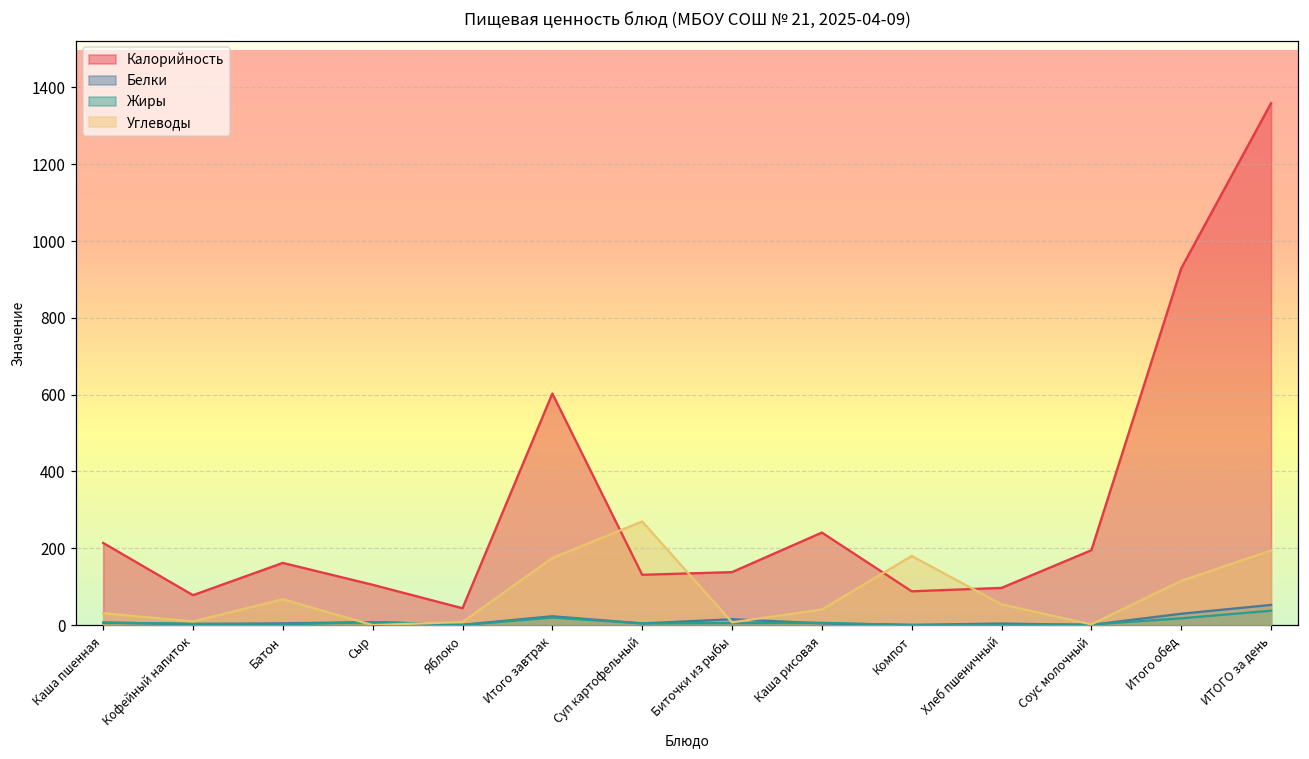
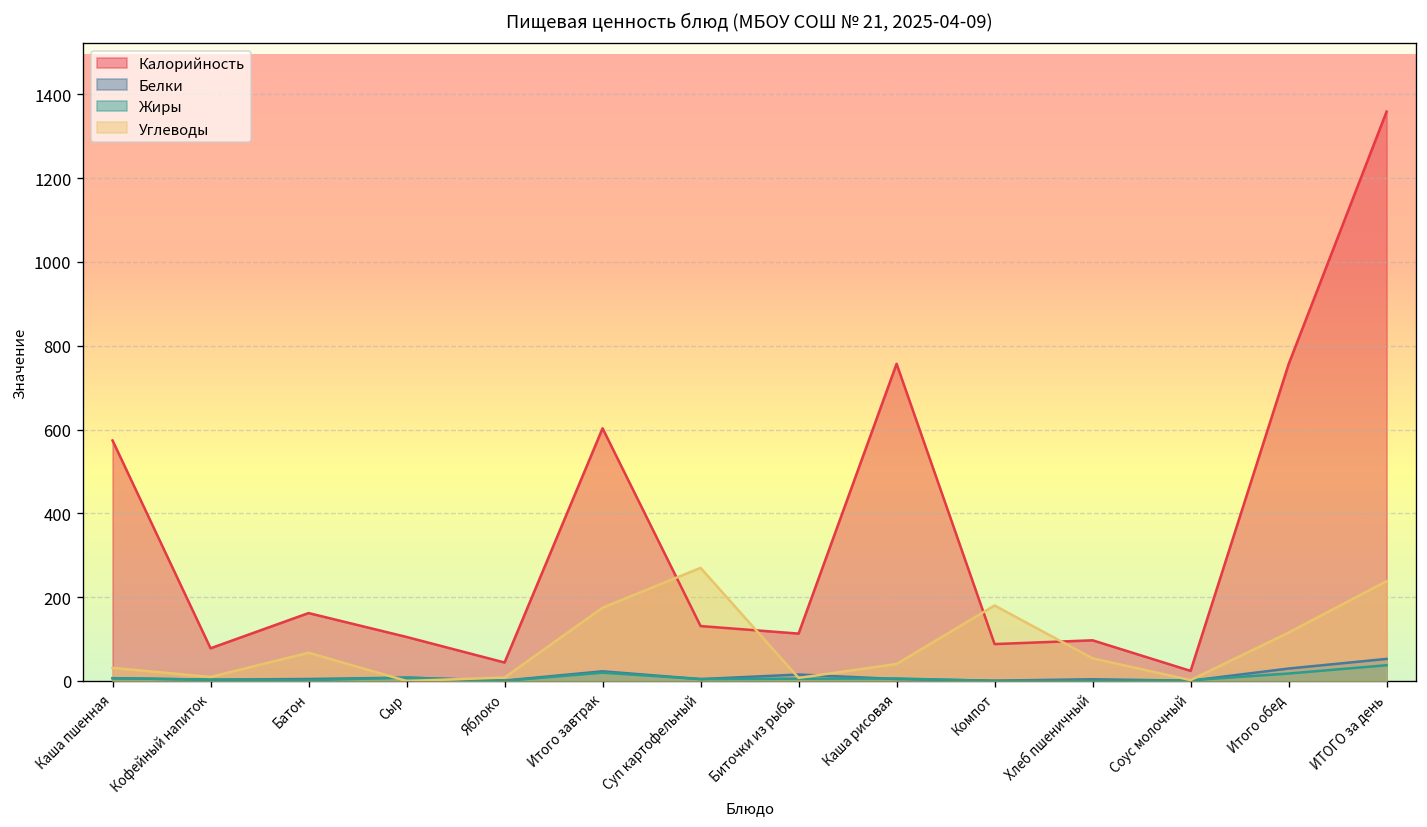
  {
    "Калорийность": {
-     "Каша пшенная": 210,
+     "Каша пшенная": 570,
      "Кофейный напиток": 80,
      "Батон": 160,
      "Сыр": 110,
      "Яблоко": 40,
      "Итого завтрак": 600,
      "Суп картофельный": 130,
-     "Биточки из рыбы": 140,
-     "Каша рисовая": 240,
+     "Биточки из рыбы": 110,
+     "Каша рисовая": 760,
      "Компот": 90,
      "Хлеб пшеничный": 100,
-     "Соус молочный": 200,
-     "Итого обед": 930,
+     "Соус молочный": 20,
+     "Итого обед": 760,
      "ИТОГО за день": 1360
    },
    "Углеводы": {
      "Каша пшенная": 30,
      "Батон": 70,
      "Сыр": 0,
      "Итого завтрак": 170,
      "Суп картофельный": 270,
      "Каша рисовая": 40,
      "Компот": 180,
      "Хлеб пшеничный": 50,
      "Итого обед": 120,
-     "ИТОГО за день": 190
+     "ИТОГО за день": 240
    }
  }
